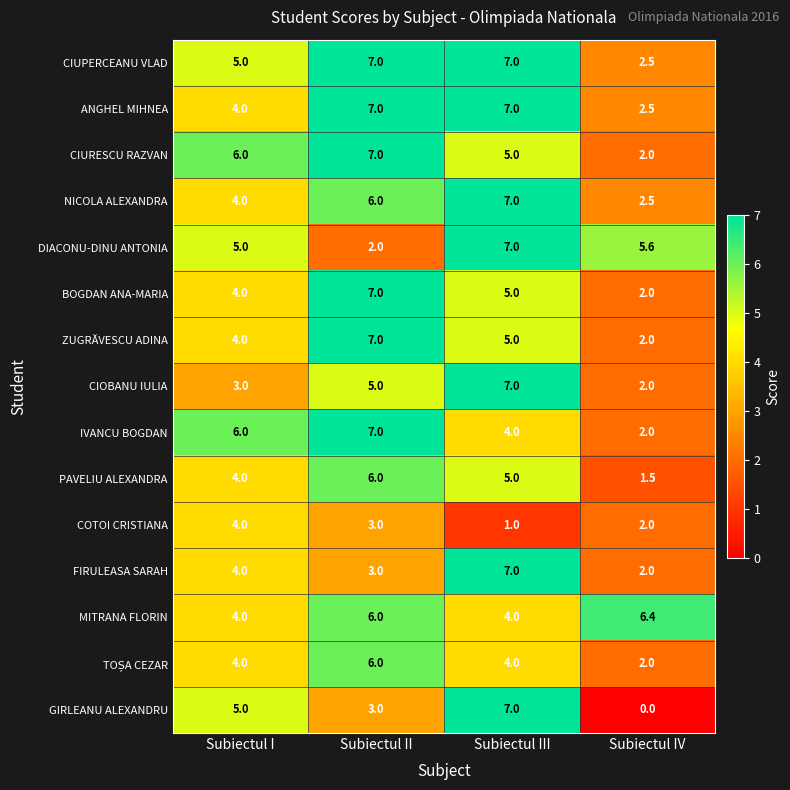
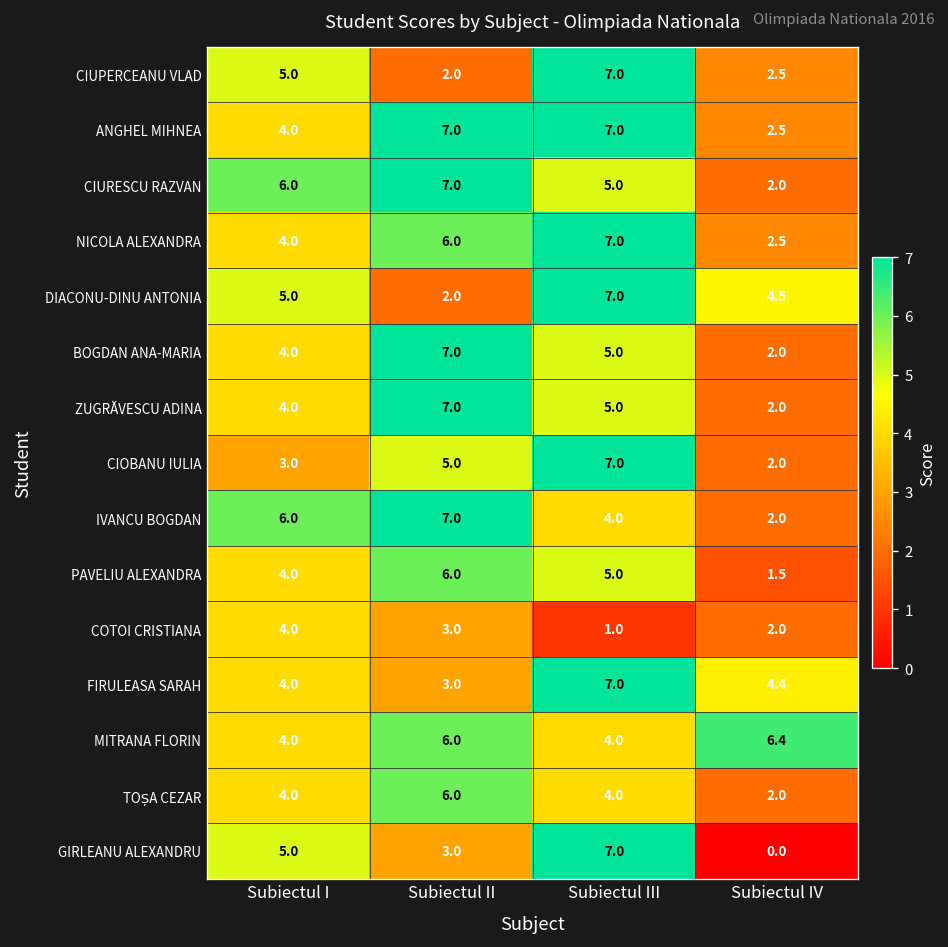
  {
    "CIUPERCEANU VLAD": {
      "Subiectul I": 5.0,
-     "Subiectul II": 7.0,
+     "Subiectul II": 2.0,
      "Subiectul III": 7.0,
      "Subiectul IV": 2.5
    },
    "ANGHEL MIHNEA": {
      "Subiectul I": 4.0,
      "Subiectul II": 7.0,
      "Subiectul III": 7.0,
      "Subiectul IV": 2.5
    },
    "CIURESCU RAZVAN": {
      "Subiectul I": 6.0,
      "Subiectul II": 7.0,
      "Subiectul III": 5.0,
      "Subiectul IV": 2.0
    },
    "NICOLA ALEXANDRA": {
      "Subiectul I": 4.0,
      "Subiectul II": 6.0,
      "Subiectul III": 7.0,
      "Subiectul IV": 2.5
    },
    "DIACONU-DINU ANTONIA": {
      "Subiectul I": 5.0,
      "Subiectul II": 2.0,
      "Subiectul III": 7.0,
-     "Subiectul IV": 5.6
+     "Subiectul IV": 4.5
    },
    "BOGDAN ANA-MARIA": {
      "Subiectul I": 4.0,
      "Subiectul II": 7.0,
      "Subiectul III": 5.0,
      "Subiectul IV": 2.0
    },
    "ZUGRĂVESCU ADINA": {
      "Subiectul I": 4.0,
      "Subiectul II": 7.0,
      "Subiectul III": 5.0,
      "Subiectul IV": 2.0
    },
    "CIOBANU IULIA": {
      "Subiectul I": 3.0,
      "Subiectul II": 5.0,
      "Subiectul III": 7.0,
      "Subiectul IV": 2.0
    },
    "IVANCU BOGDAN": {
      "Subiectul I": 6.0,
      "Subiectul II": 7.0,
      "Subiectul III": 4.0,
      "Subiectul IV": 2.0
    },
    "PAVELIU ALEXANDRA": {
      "Subiectul I": 4.0,
      "Subiectul II": 6.0,
      "Subiectul III": 5.0,
      "Subiectul IV": 1.5
    },
    "COTOI CRISTIANA": {
      "Subiectul I": 4.0,
      "Subiectul II": 3.0,
      "Subiectul III": 1.0,
      "Subiectul IV": 2.0
    },
    "FIRULEASA SARAH": {
      "Subiectul I": 4.0,
      "Subiectul II": 3.0,
      "Subiectul III": 7.0,
-     "Subiectul IV": 2.0
+     "Subiectul IV": 4.4
    },
    "MITRANA FLORIN": {
      "Subiectul I": 4.0,
      "Subiectul II": 6.0,
      "Subiectul III": 4.0,
      "Subiectul IV": 6.4
    },
    "TOȘA CEZAR": {
      "Subiectul I": 4.0,
      "Subiectul II": 6.0,
      "Subiectul III": 4.0,
      "Subiectul IV": 2.0
    },
    "GIRLEANU ALEXANDRU": {
      "Subiectul I": 5.0,
      "Subiectul II": 3.0,
      "Subiectul III": 7.0,
      "Subiectul IV": 0.0
    }
  }
